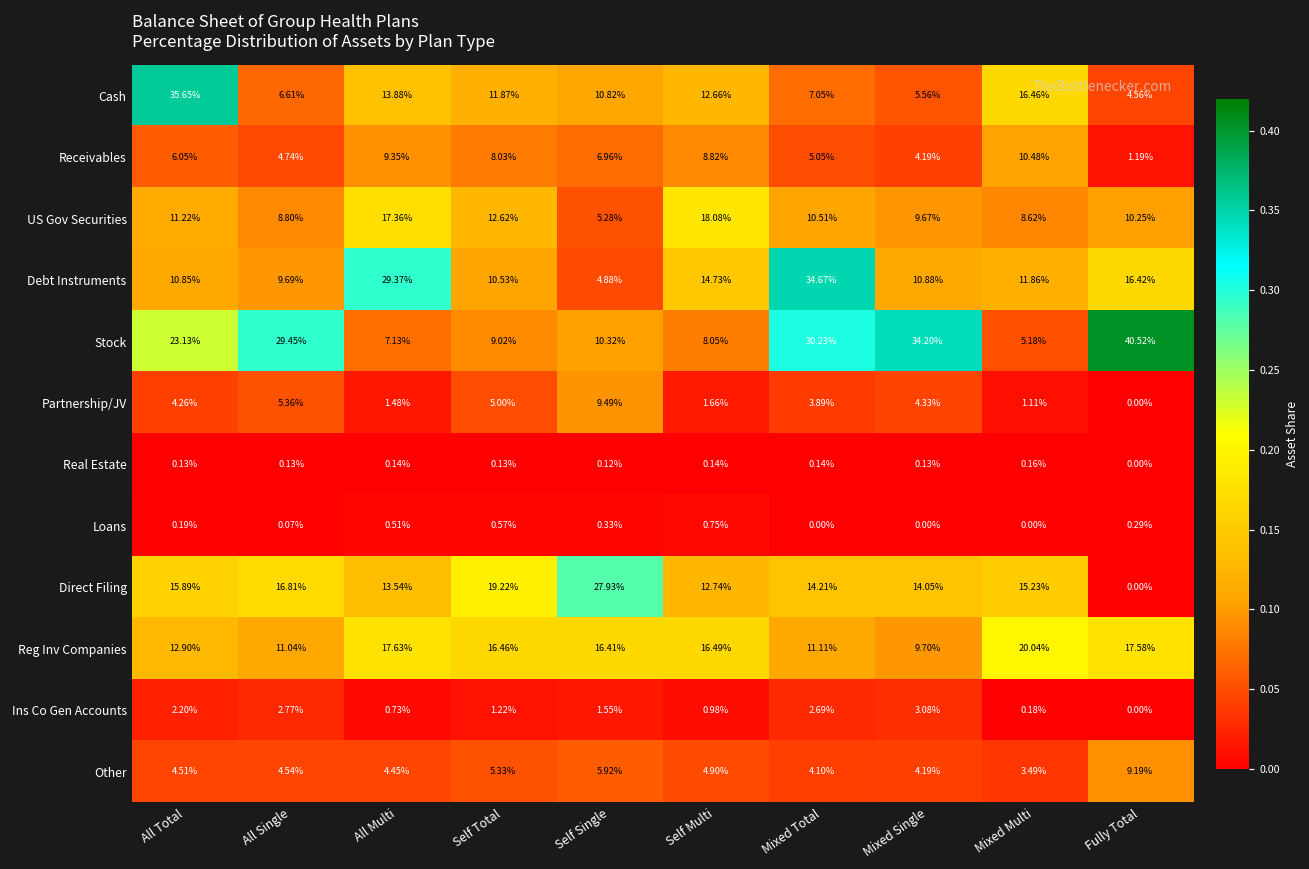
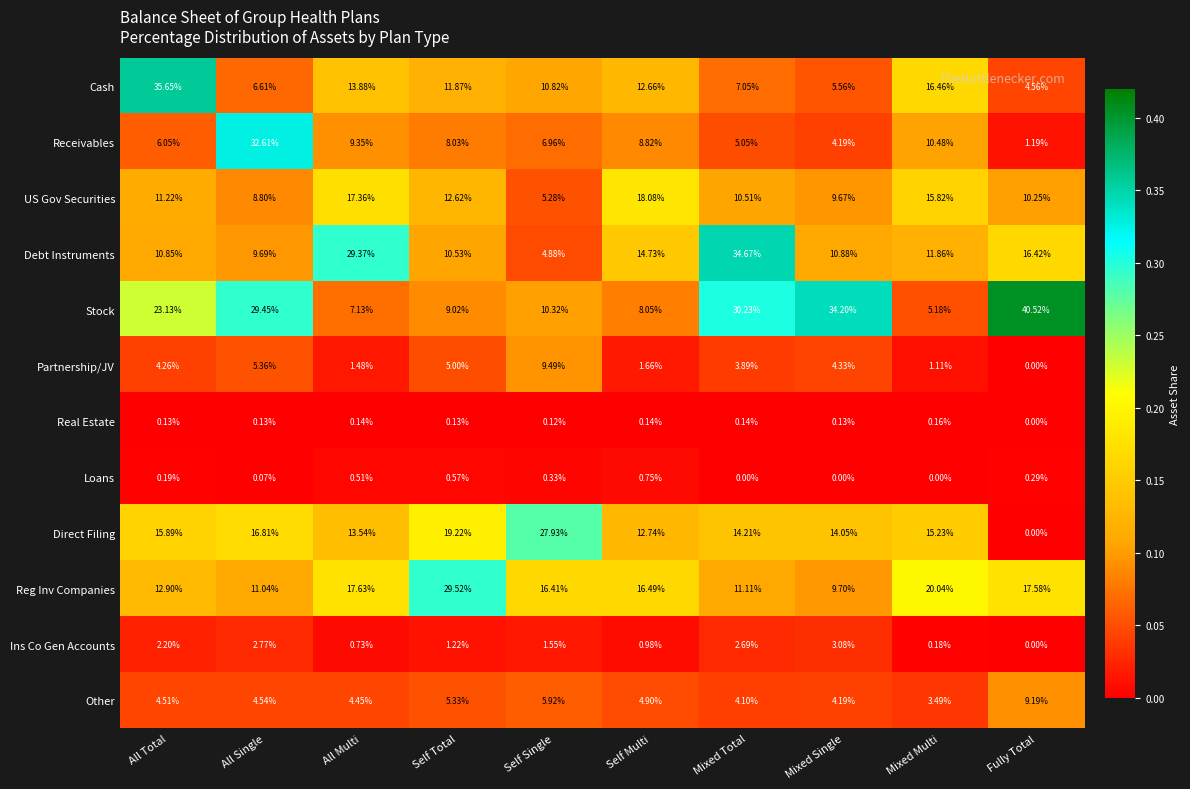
  {
    "Cash": {
      "All Total": "35.65%",
      "All Single": "6.61%",
      "All Multi": "13.88%",
      "Self Total": "11.87%",
      "Self Single": "10.82%",
      "Self Multi": "12.66%",
      "Mixed Total": "7.05%",
      "Mixed Single": "5.56%"
    },
    "Receivables": {
      "All Total": "6.05%",
-     "All Single": "4.74%",
+     "All Single": "32.61%",
      "All Multi": "9.35%",
      "Self Total": "8.03%",
      "Self Single": "6.96%",
      "Self Multi": "8.82%",
      "Mixed Total": "5.05%",
      "Mixed Single": "4.19%",
      "Mixed Multi": "10.48%",
      "Fully Total": "1.19%"
    },
    "US Gov Securities": {
      "All Total": "11.22%",
      "All Single": "8.80%",
      "All Multi": "17.36%",
      "Self Total": "12.62%",
      "Self Single": "5.28%",
      "Self Multi": "18.08%",
      "Mixed Total": "10.51%",
      "Mixed Single": "9.67%",
-     "Mixed Multi": "8.62%",
+     "Mixed Multi": "15.82%",
      "Fully Total": "10.25%"
    },
    "Debt Instruments": {
      "All Total": "10.85%",
      "All Single": "9.69%",
      "All Multi": "29.37%",
      "Self Total": "10.53%",
      "Self Single": "4.88%",
      "Self Multi": "14.73%",
      "Mixed Total": "34.67%",
      "Mixed Single": "10.88%",
      "Mixed Multi": "11.86%",
      "Fully Total": "16.42%"
    },
    "Stock": {
      "All Total": "23.13%",
      "All Single": "29.45%",
      "All Multi": "7.13%",
      "Self Total": "9.02%",
      "Self Single": "10.32%",
      "Self Multi": "8.05%",
      "Mixed Total": "30.23%",
      "Mixed Single": "34.20%",
      "Mixed Multi": "5.18%",
      "Fully Total": "40.52%"
    },
    "Partnership/JV": {
      "All Total": "4.26%",
      "All Single": "5.36%",
      "All Multi": "1.48%",
      "Self Total": "5.00%",
      "Self Single": "9.49%",
      "Self Multi": "1.66%",
      "Mixed Total": "3.89%",
      "Mixed Single": "4.33%",
      "Mixed Multi": "1.11%",
      "Fully Total": "0.00%"
    },
    "Real Estate": {
      "All Total": "0.13%",
      "All Single": "0.13%",
      "All Multi": "0.14%",
      "Self Total": "0.13%",
      "Self Single": "0.12%",
      "Self Multi": "0.14%",
      "Mixed Total": "0.14%",
      "Mixed Single": "0.13%",
      "Mixed Multi": "0.16%",
      "Fully Total": "0.00%"
    },
    "Loans": {
      "All Total": "0.19%",
      "All Single": "0.07%",
      "All Multi": "0.51%",
      "Self Total": "0.57%",
      "Self Single": "0.33%",
      "Self Multi": "0.75%",
      "Mixed Total": "0.00%",
      "Mixed Single": "0.00%",
      "Mixed Multi": "0.00%",
      "Fully Total": "0.29%"
    },
    "Direct Filing": {
      "All Total": "15.89%",
      "All Single": "16.81%",
      "All Multi": "13.54%",
      "Self Total": "19.22%",
      "Self Single": "27.93%",
      "Self Multi": "12.74%",
      "Mixed Total": "14.21%",
      "Mixed Single": "14.05%",
      "Mixed Multi": "15.23%",
      "Fully Total": "0.00%"
    },
    "Reg Inv Companies": {
      "All Total": "12.90%",
      "All Single": "11.04%",
      "All Multi": "17.63%",
-     "Self Total": "16.46%",
+     "Self Total": "29.52%",
      "Self Single": "16.41%",
      "Self Multi": "16.49%",
      "Mixed Total": "11.11%",
      "Mixed Single": "9.70%",
      "Mixed Multi": "20.04%",
      "Fully Total": "17.58%"
    },
    "Ins Co Gen Accounts": {
      "All Total": "2.20%",
      "All Single": "2.77%",
      "All Multi": "0.73%",
      "Self Total": "1.22%",
      "Self Single": "1.55%",
      "Self Multi": "0.98%",
      "Mixed Total": "2.69%",
      "Mixed Single": "3.08%",
      "Mixed Multi": "0.18%",
      "Fully Total": "0.00%"
    },
    "Other": {
      "All Total": "4.51%",
      "All Single": "4.54%",
      "All Multi": "4.45%",
      "Self Total": "5.33%",
      "Self Single": "5.92%",
      "Self Multi": "4.90%",
      "Mixed Total": "4.10%",
      "Mixed Single": "4.19%",
      "Mixed Multi": "3.49%",
      "Fully Total": "9.19%"
    }
  }
